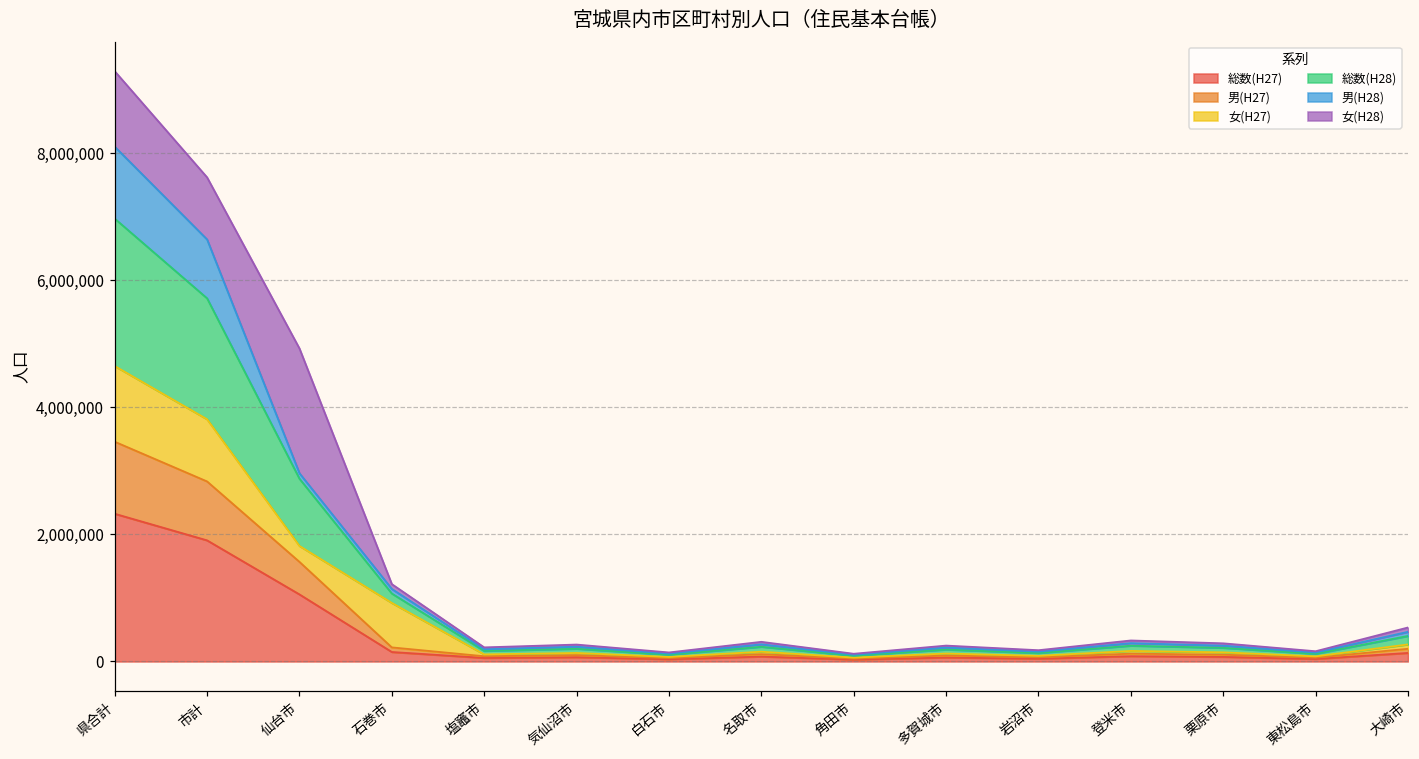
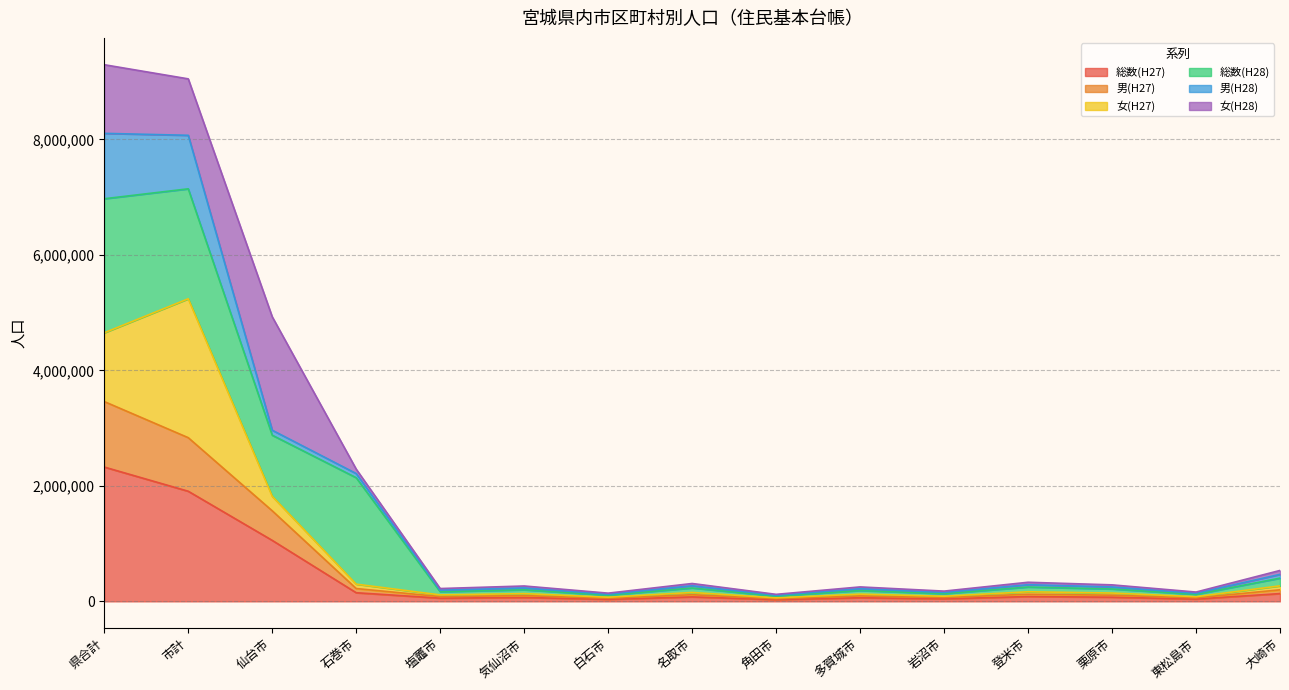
  {
    "女(H27)": {
      "県合計": "1,200,000",
-     "市計": "1,000,000",
+     "市計": "2,400,000",
      "仙台市": "300,000",
-     "石巻市": "700,000",
+     "石巻市": "100,000",
      "大崎市": "100,000"
    },
    "総数(H28)": {
      "県合計": "2,300,000",
      "市計": "1,900,000",
      "仙台市": "1,100,000",
-     "石巻市": "100,000",
+     "石巻市": "1,800,000",
      "大崎市": "100,000"
    },
    "男(H28)": {
      "県合計": "1,100,000",
      "市計": "900,000",
      "仙台市": "100,000",
      "石巻市": "100,000",
      "大崎市": "100,000"
    },
    "女(H28)": {
      "県合計": "1,200,000",
      "市計": "1,000,000",
      "仙台市": "2,000,000",
      "石巻市": "100,000",
      "大崎市": "100,000"
    }
  }
